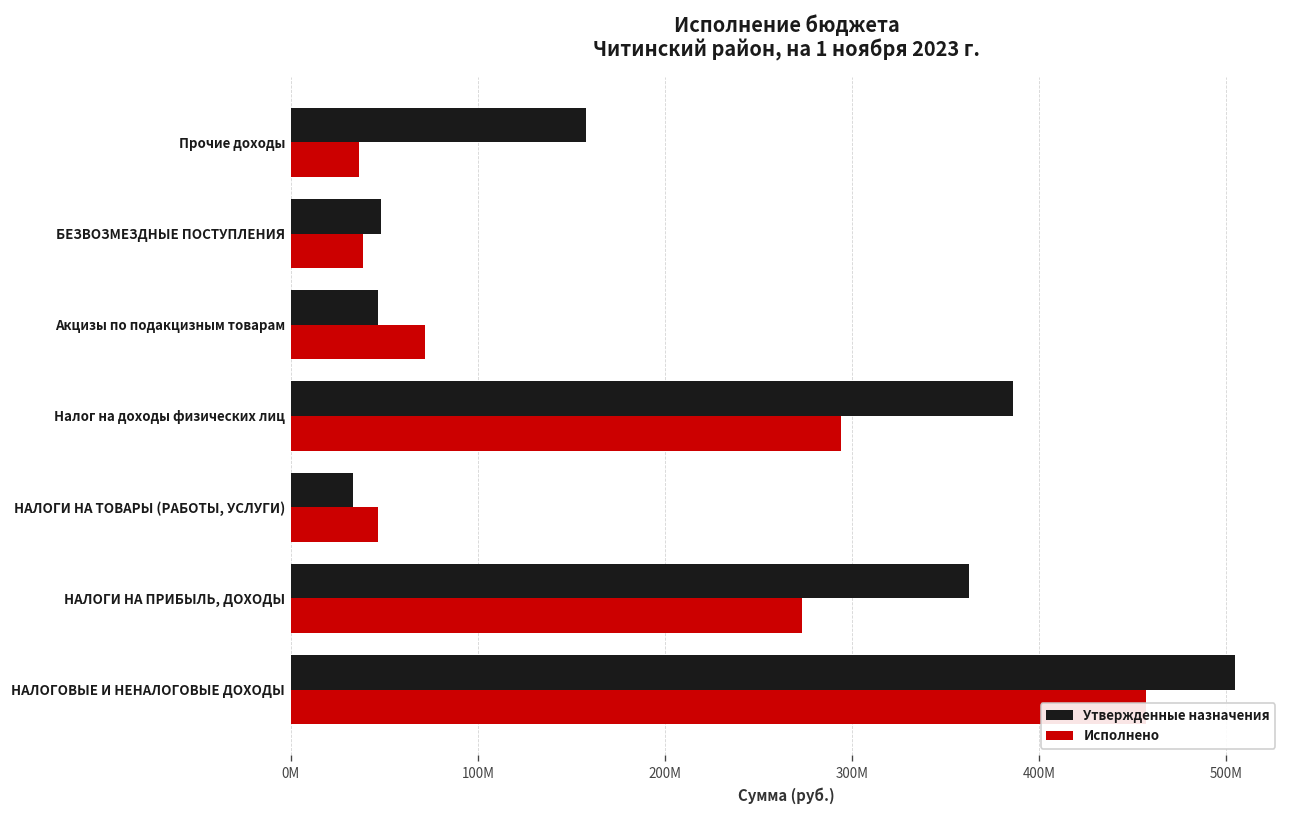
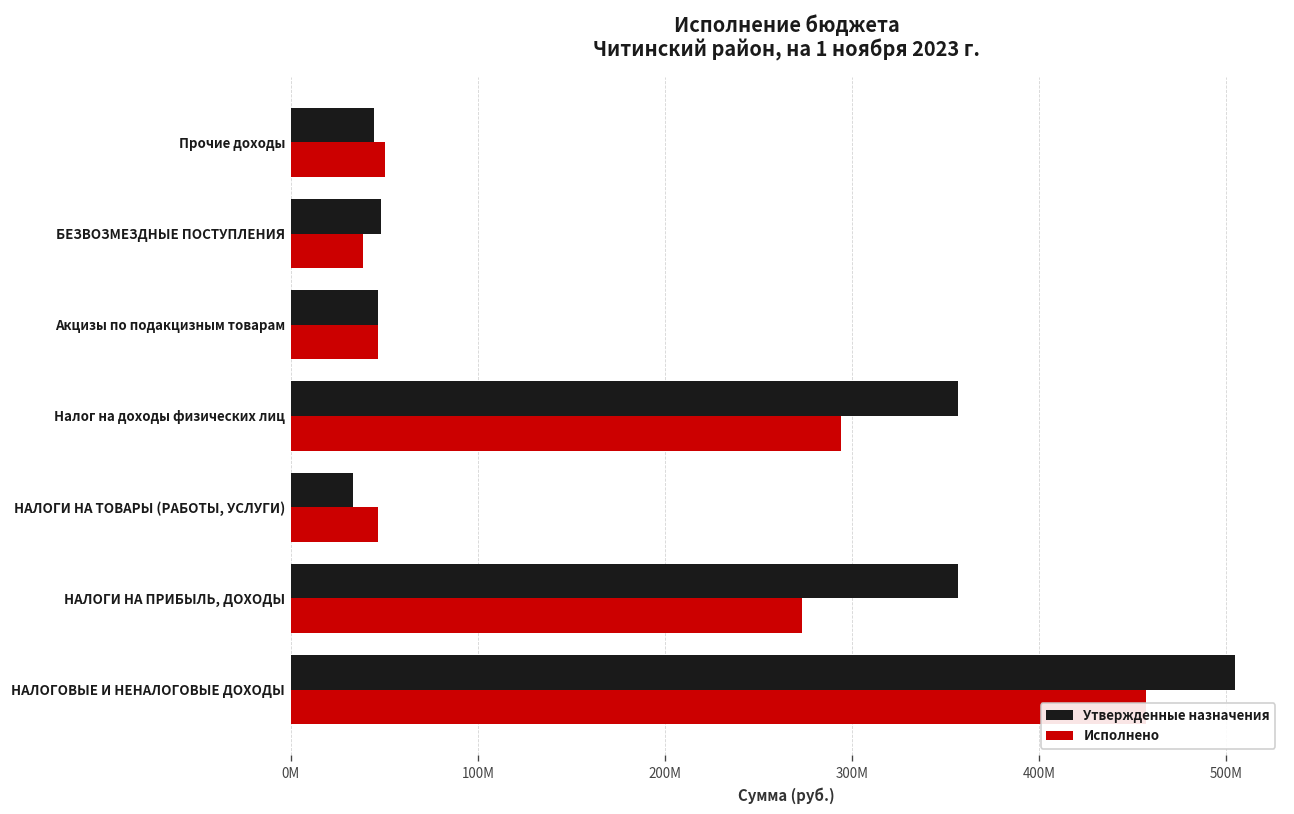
  {
    "Утвержденные назначения": {
-     "Прочие доходы": 158000000,
+     "Прочие доходы": 44000000,
      "БЕЗВОЗМЕЗДНЫЕ ПОСТУПЛЕНИЯ": 48000000,
      "Акцизы по подакцизным товарам": 47000000,
-     "Налог на доходы физических лиц": 386000000,
+     "Налог на доходы физических лиц": 356000000,
      "НАЛОГИ НА ТОВАРЫ (РАБОТЫ, УСЛУГИ)": 33000000,
-     "НАЛОГИ НА ПРИБЫЛЬ, ДОХОДЫ": 362000000,
+     "НАЛОГИ НА ПРИБЫЛЬ, ДОХОДЫ": 356000000,
      "НАЛОГОВЫЕ И НЕНАЛОГОВЫЕ ДОХОДЫ": 504000000
    },
    "Исполнено": {
-     "Прочие доходы": 36000000,
+     "Прочие доходы": 50000000,
      "БЕЗВОЗМЕЗДНЫЕ ПОСТУПЛЕНИЯ": 39000000,
-     "Акцизы по подакцизным товарам": 72000000,
+     "Акцизы по подакцизным товарам": 47000000,
      "Налог на доходы физических лиц": 294000000,
      "НАЛОГИ НА ТОВАРЫ (РАБОТЫ, УСЛУГИ)": 47000000,
      "НАЛОГИ НА ПРИБЫЛЬ, ДОХОДЫ": 273000000
    }
  }
